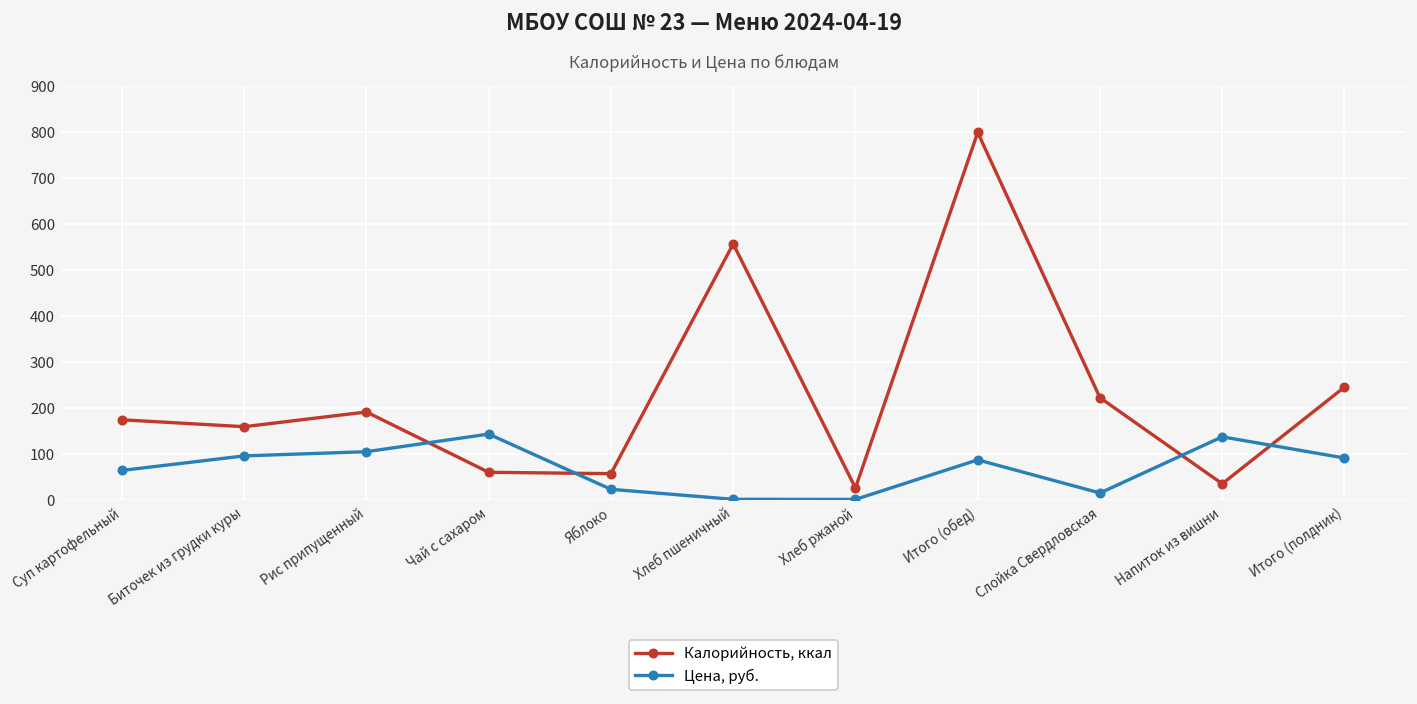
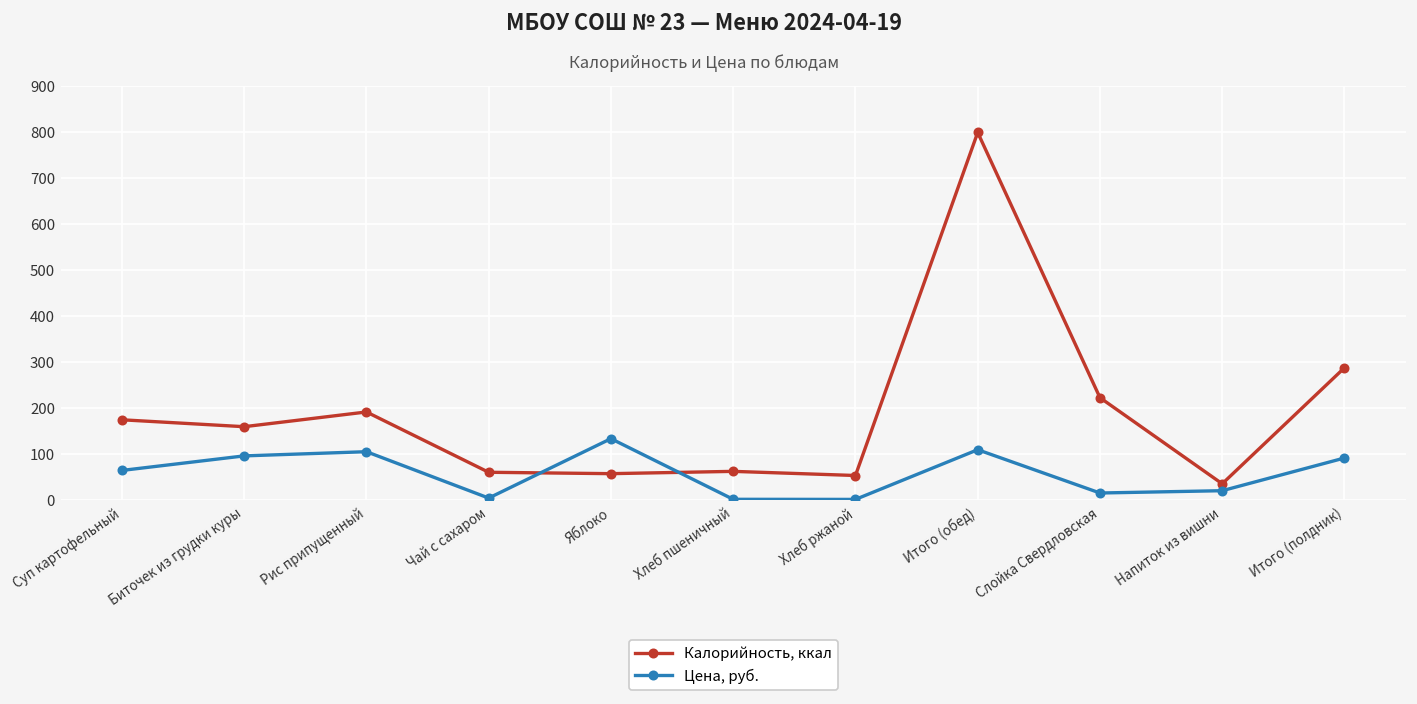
  {
    "Калорийность, ккал": {
      "Суп картофельный": 180,
      "Биточек из грудки куры": 160,
      "Рис припущенный": 190,
      "Чай с сахаром": 60,
      "Яблоко": 60,
-     "Хлеб пшеничный": 560,
-     "Хлеб ржаной": 30,
+     "Хлеб пшеничный": 60,
+     "Хлеб ржаной": 50,
      "Итого (обед)": 800,
      "Слойка Свердловская": 220,
      "Напиток из вишни": 40,
-     "Итого (полдник)": 250
+     "Итого (полдник)": 290
    },
    "Цена, руб.": {
      "Суп картофельный": 70,
      "Биточек из грудки куры": 100,
      "Рис припущенный": 110,
-     "Чай с сахаром": 140,
-     "Яблоко": 20,
+     "Чай с сахаром": 10,
+     "Яблоко": 130,
      "Хлеб пшеничный": 0,
      "Хлеб ржаной": 0,
-     "Итого (обед)": 90,
+     "Итого (обед)": 110,
      "Слойка Свердловская": 20,
-     "Напиток из вишни": 140,
+     "Напиток из вишни": 20,
      "Итого (полдник)": 90
    }
  }
